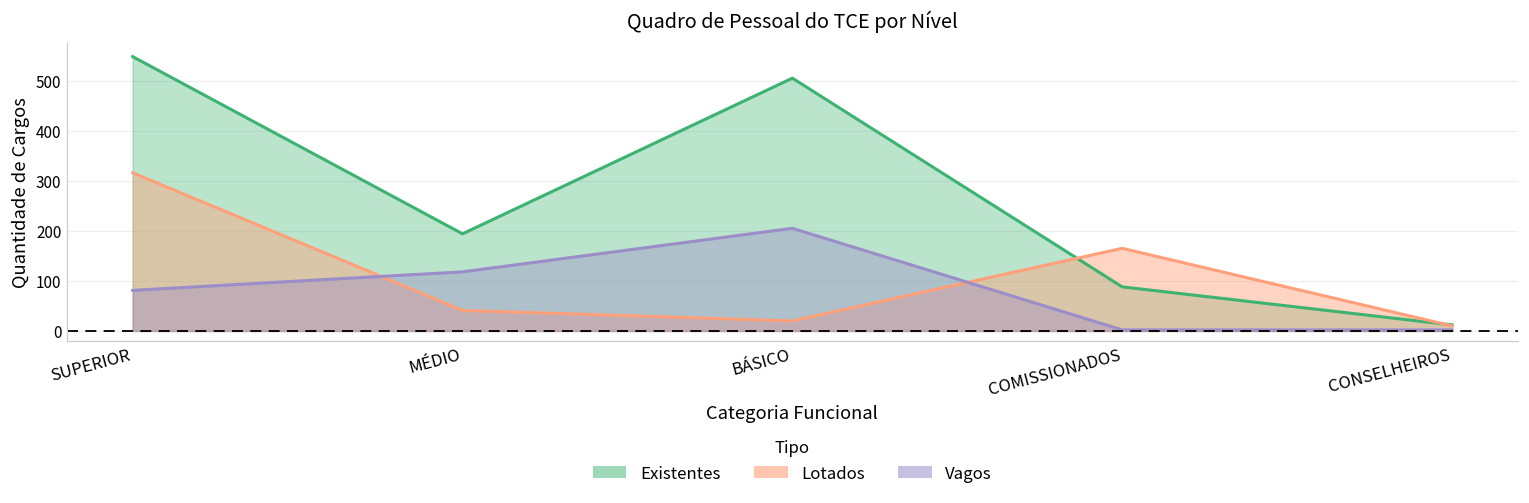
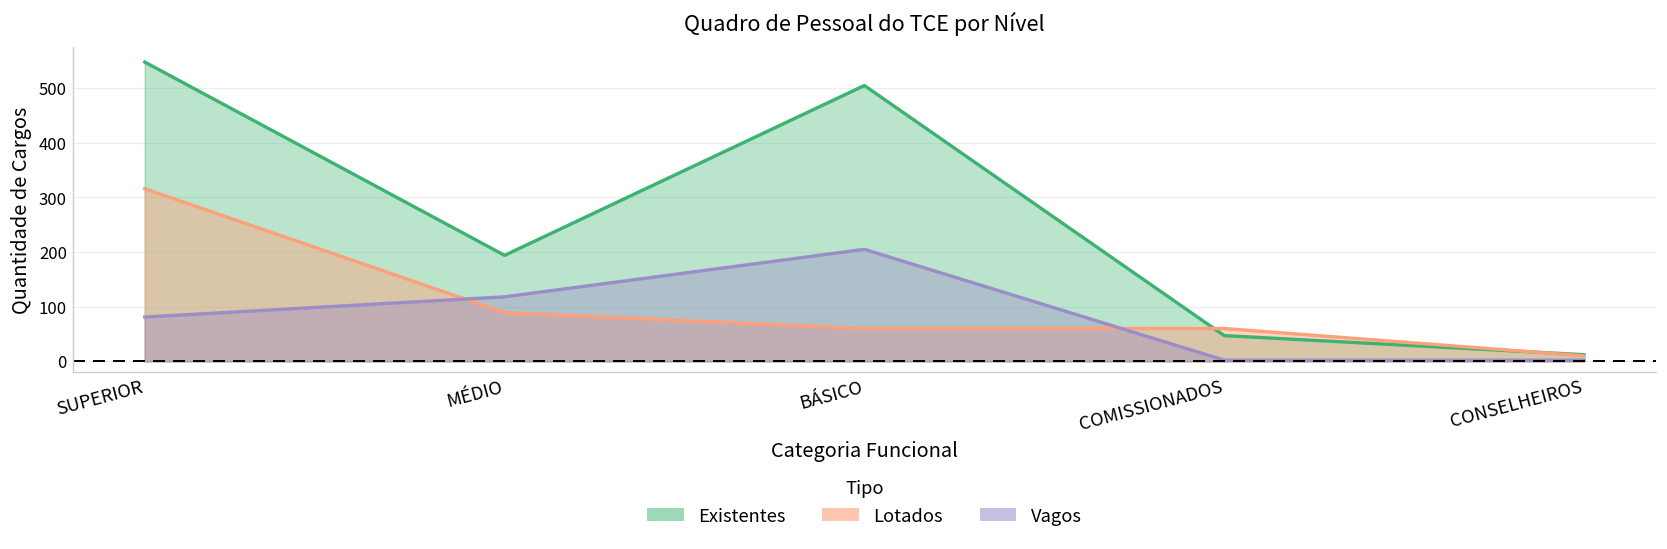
  {
    "Existentes": {
      "SUPERIOR": 550,
      "MÉDIO": 190,
      "BÁSICO": 510,
-     "COMISSIONADOS": 90
+     "COMISSIONADOS": 50
    },
    "Lotados": {
      "SUPERIOR": 320,
-     "MÉDIO": 40,
-     "BÁSICO": 20,
-     "COMISSIONADOS": 170
+     "MÉDIO": 90,
+     "BÁSICO": 60,
+     "COMISSIONADOS": 60
    },
    "Vagos": {
      "SUPERIOR": 80,
      "MÉDIO": 120,
      "BÁSICO": 210,
      "COMISSIONADOS": 0,
      "CONSELHEIROS": 0
    }
  }
